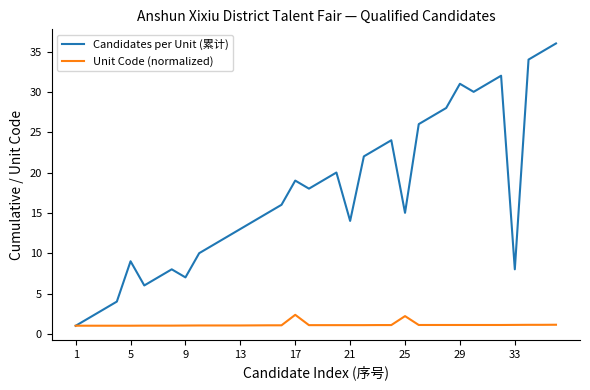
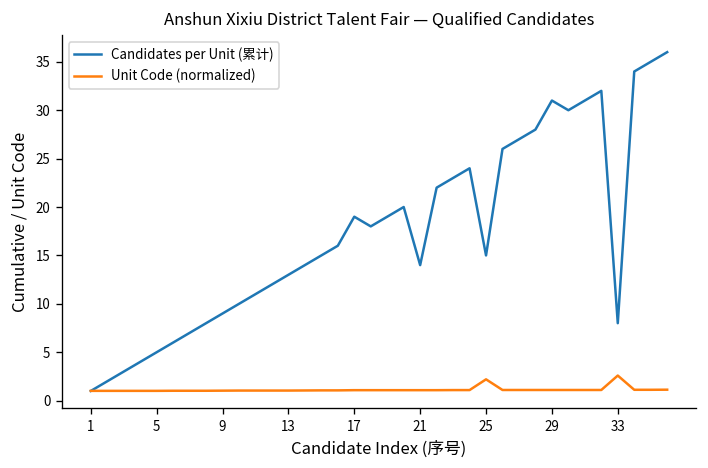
  {
    "Candidates per Unit (累计)": {
-     "5": 9,
-     "9": 7,
+     "5": 5,
+     "9": 9,
      "13": 13,
      "17": 19,
      "21": 14,
      "25": 15,
      "29": 31,
      "33": 8
    },
    "Unit Code (normalized)": {
      "5": 1,
      "9": 1,
      "13": 1,
-     "17": 2,
+     "17": 1,
      "21": 1,
      "25": 2,
      "29": 1,
-     "33": 1
+     "33": 3
    }
  }
